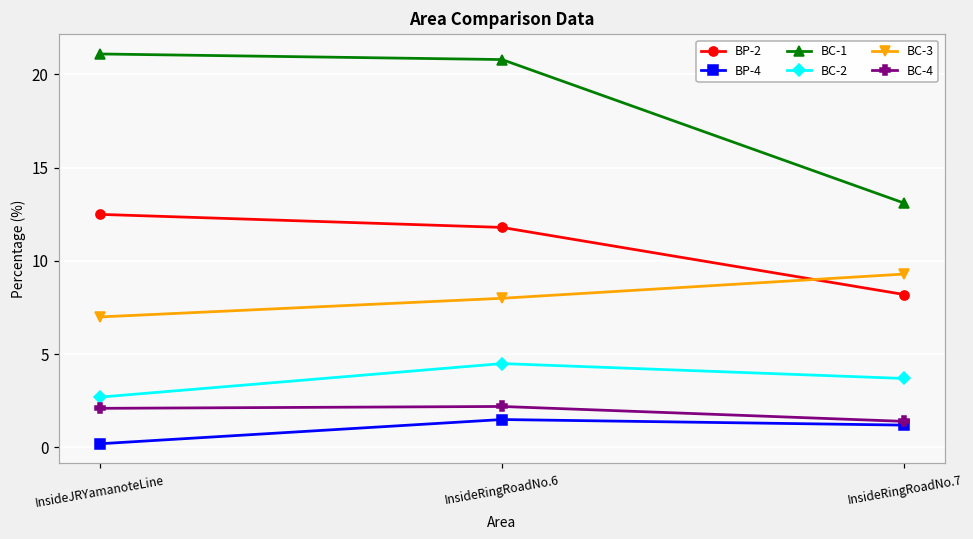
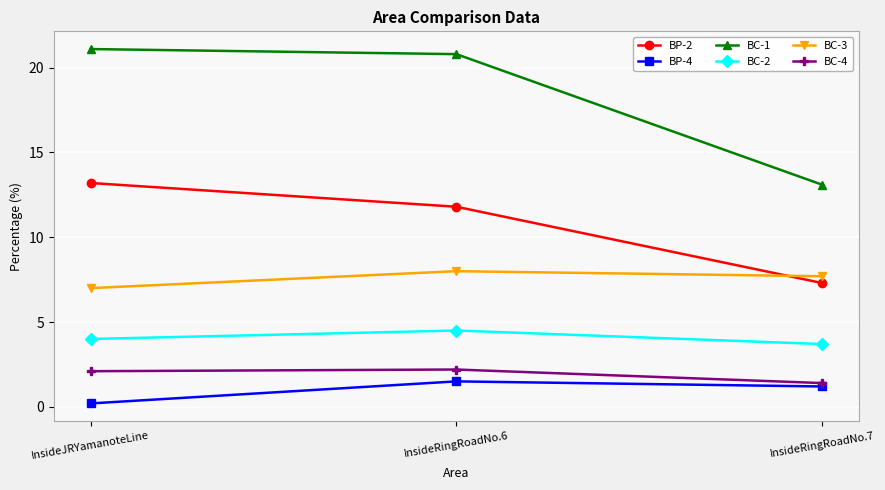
  {
    "BP-2": {
-     "InsideJRYamanoteLine": 12.5,
+     "InsideJRYamanoteLine": 13.2,
      "InsideRingRoadNo.6": 11.8,
-     "InsideRingRoadNo.7": 8.2
+     "InsideRingRoadNo.7": 7.3
    },
    "BP-4": {
      "InsideJRYamanoteLine": 0.2,
      "InsideRingRoadNo.6": 1.5,
      "InsideRingRoadNo.7": 1.2
    },
    "BC-1": {
      "InsideJRYamanoteLine": 21.1,
      "InsideRingRoadNo.6": 20.8,
      "InsideRingRoadNo.7": 13.1
    },
    "BC-2": {
-     "InsideJRYamanoteLine": 2.7,
+     "InsideJRYamanoteLine": 4.0,
      "InsideRingRoadNo.6": 4.5,
      "InsideRingRoadNo.7": 3.7
    },
    "BC-3": {
      "InsideJRYamanoteLine": 7.0,
      "InsideRingRoadNo.6": 8.0,
-     "InsideRingRoadNo.7": 9.3
+     "InsideRingRoadNo.7": 7.7
    },
    "BC-4": {
      "InsideJRYamanoteLine": 2.1,
      "InsideRingRoadNo.6": 2.2,
      "InsideRingRoadNo.7": 1.4
    }
  }
